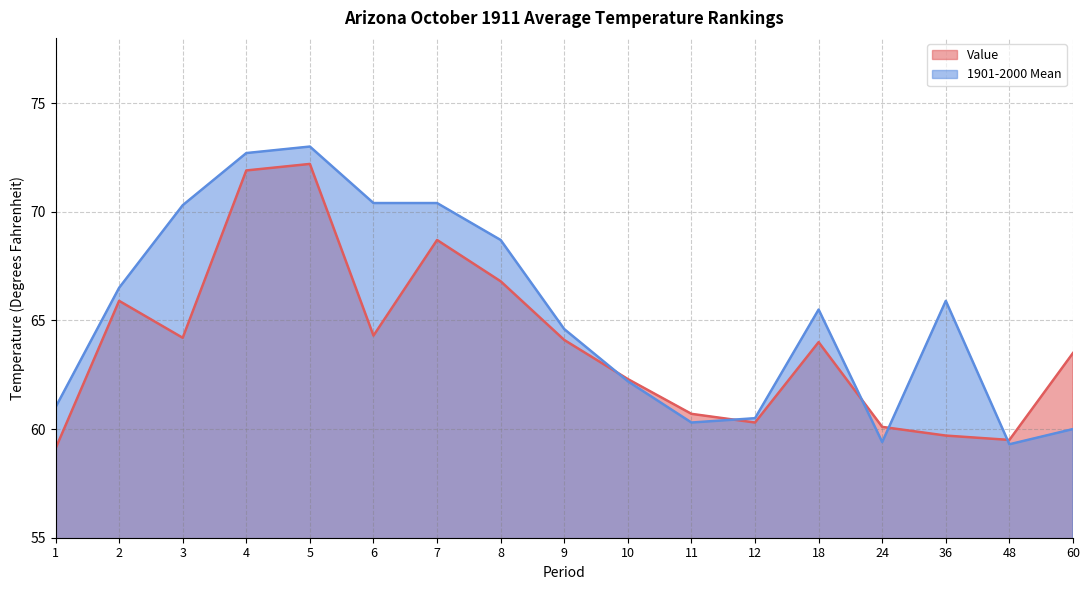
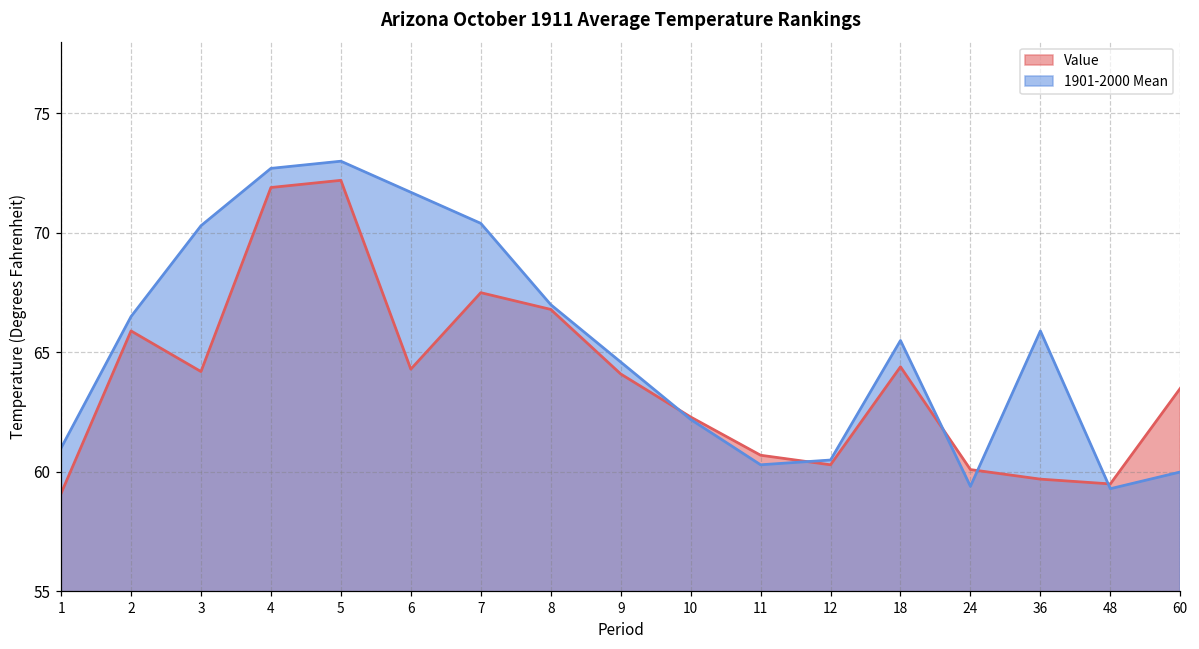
  {
    "Value": {
      "1": 59.1,
      "2": 65.9,
      "3": 64.2,
      "4": 71.9,
      "5": 72.2,
      "6": 64.3,
-     "7": 68.7,
+     "7": 67.5,
      "8": 66.8,
      "9": 64.1,
      "11": 60.7,
      "12": 60.3,
-     "18": 64.0,
+     "18": 64.4,
      "24": 60.1,
      "36": 59.7,
      "48": 59.5,
      "60": 63.5
    },
    "1901-2000 Mean": {
      "1": 61.0,
      "2": 66.5,
      "3": 70.3,
      "4": 72.7,
      "5": 73.0,
-     "6": 70.4,
+     "6": 71.7,
      "7": 70.4,
-     "8": 68.7,
+     "8": 67.0,
      "9": 64.6,
      "11": 60.3,
      "12": 60.5,
      "18": 65.5,
      "24": 59.4,
      "36": 65.9,
      "48": 59.3,
      "60": 60.0
    }
  }
